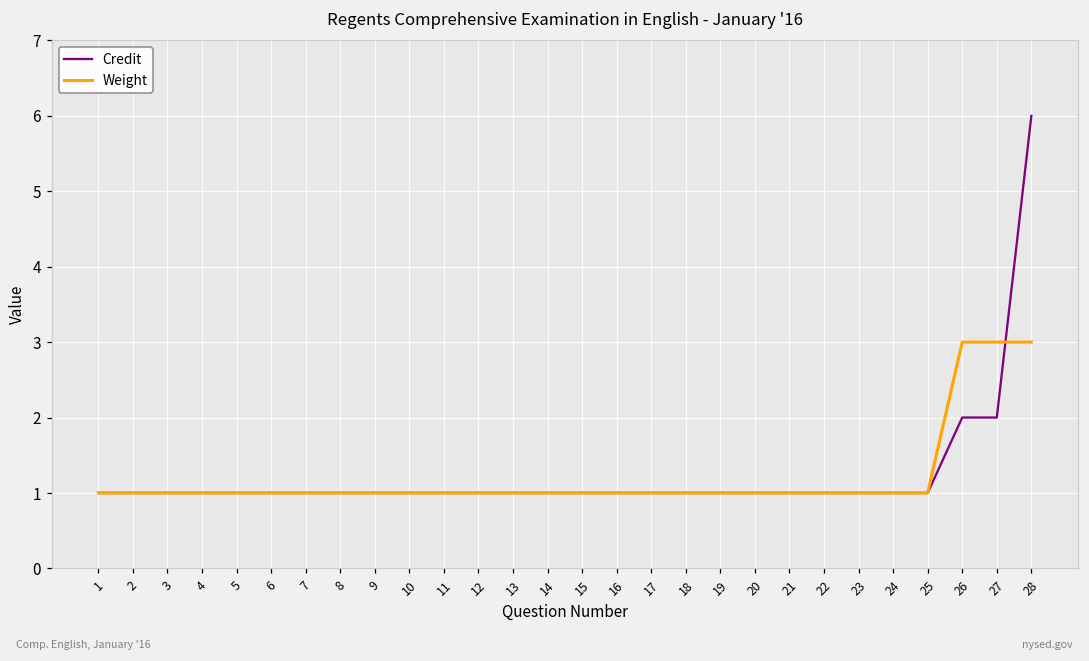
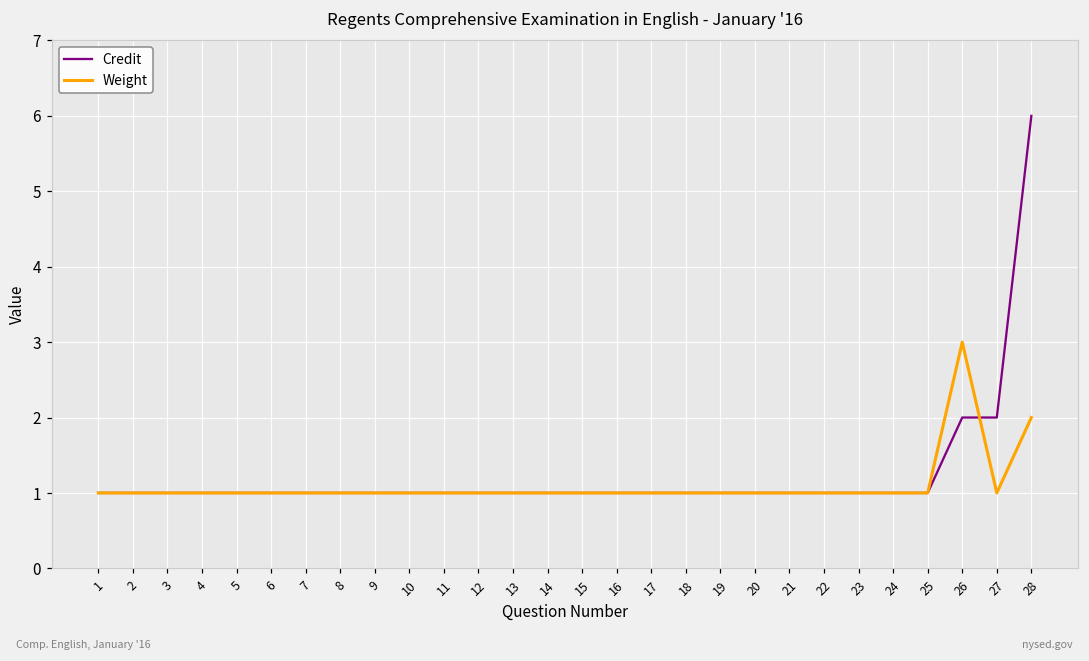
  {
    "Credit": {
      "26": 2,
      "27": 2,
      "28": 6
    },
    "Weight": {
      "26": 3,
-     "27": 3,
-     "28": 3
+     "27": 1,
+     "28": 2
    }
  }
